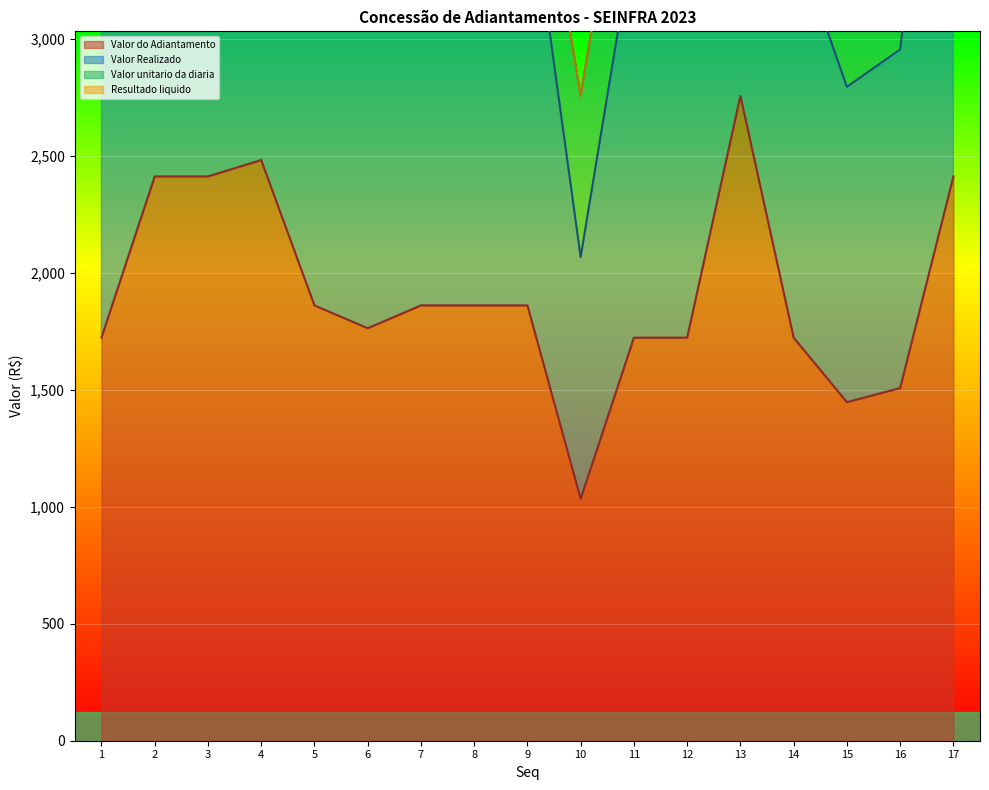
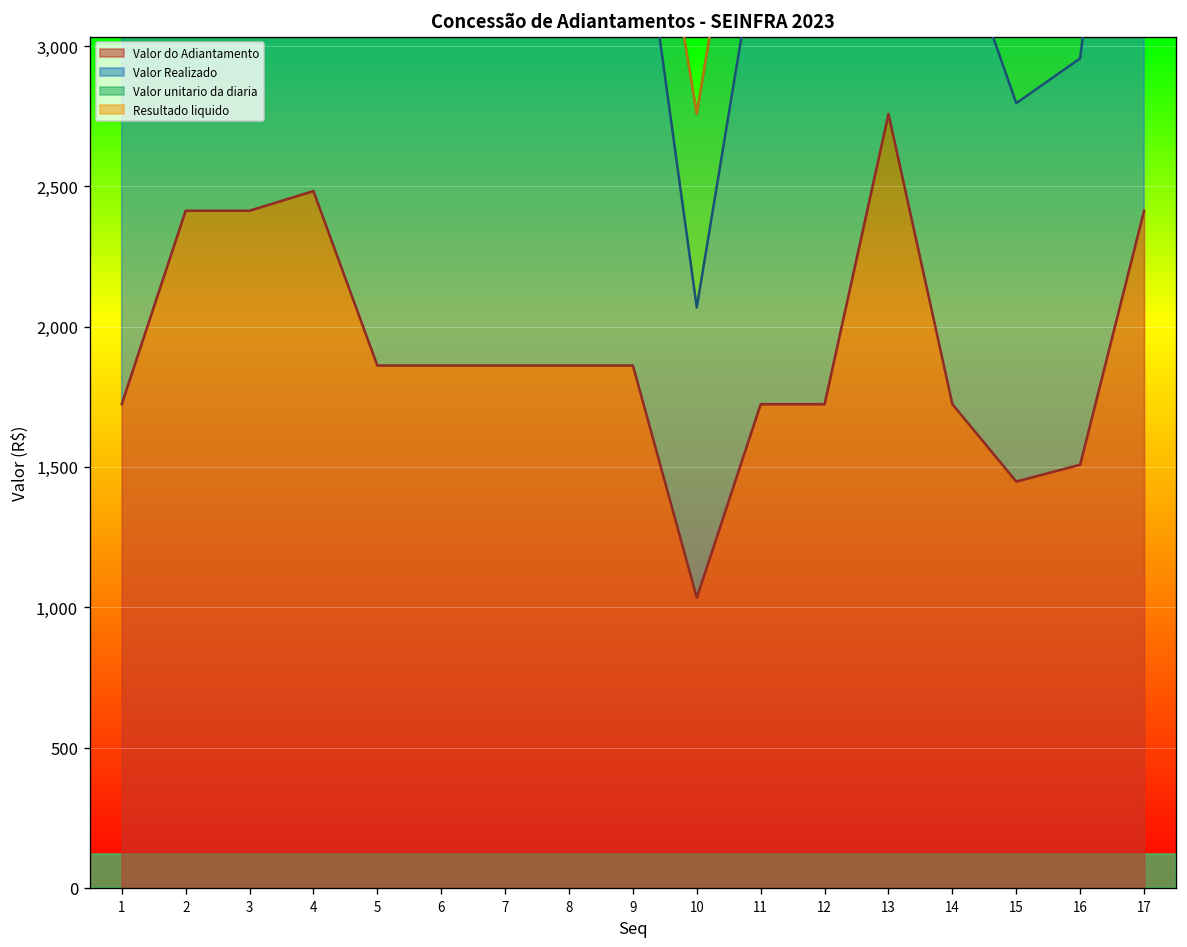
  {
    "Valor do Adiantamento": {
      "1": "1,720",
      "2": "2,410",
      "3": "2,410",
      "4": "2,480",
      "5": "1,860",
-     "6": "1,760",
+     "6": "1,860",
      "7": "1,860",
      "8": "1,860",
      "9": "1,860",
      "10": "1,030",
      "11": "1,720",
      "12": "1,720",
      "13": "2,760",
      "14": "1,720",
      "15": "1,450",
      "16": "1,510",
      "17": "2,410"
    },
    "Valor Realizado": {
      "10": "1,030",
      "15": "1,350",
      "16": "1,450"
    }
  }
